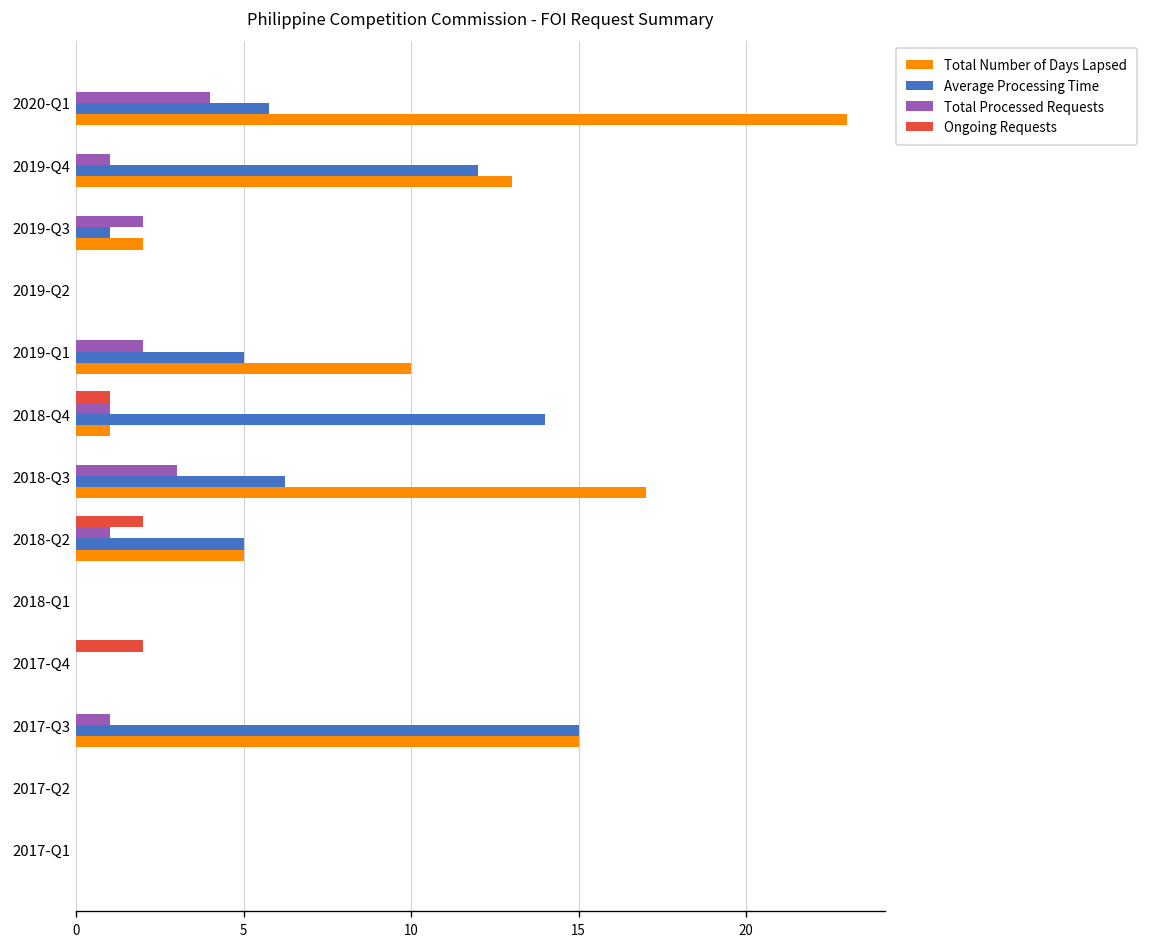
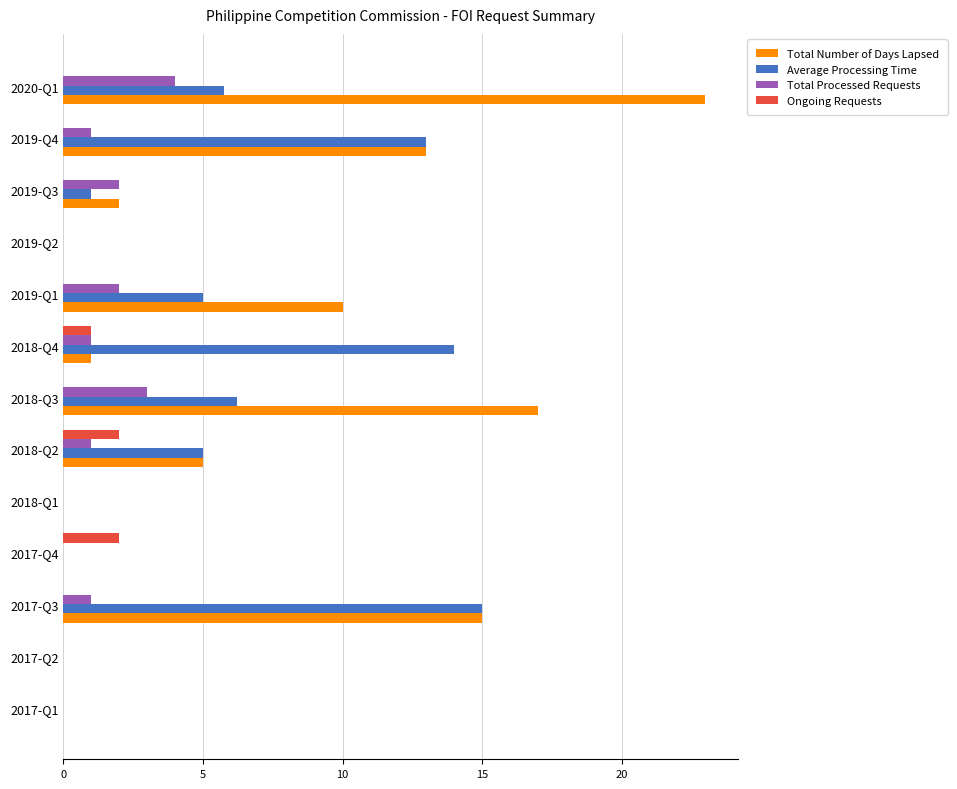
  {
    "Total Number of Days Lapsed": {
      "2020-Q1": 23,
      "2019-Q4": 13,
      "2019-Q3": 2,
      "2019-Q2": 0,
      "2019-Q1": 10,
      "2018-Q4": 1,
      "2018-Q3": 17,
      "2018-Q2": 5,
      "2018-Q1": 0,
      "2017-Q4": 0,
      "2017-Q3": 15,
      "2017-Q2": 0,
      "2017-Q1": 0
    },
    "Average Processing Time": {
      "2020-Q1": 5.8,
-     "2019-Q4": 12,
+     "2019-Q4": 13,
      "2019-Q3": 1,
      "2019-Q2": 0,
      "2019-Q1": 5,
      "2018-Q4": 14,
      "2018-Q3": 6.2,
      "2018-Q2": 5,
      "2018-Q1": 0,
      "2017-Q4": 0,
      "2017-Q3": 15,
      "2017-Q2": 0,
      "2017-Q1": 0
    },
    "Total Processed Requests": {
      "2020-Q1": 4,
      "2019-Q4": 1,
      "2019-Q3": 2,
      "2019-Q2": 0,
      "2019-Q1": 2,
      "2018-Q4": 1,
      "2018-Q3": 3,
      "2018-Q2": 1,
      "2018-Q1": 0,
      "2017-Q4": 0,
      "2017-Q3": 1,
      "2017-Q2": 0,
      "2017-Q1": 0
    },
    "Ongoing Requests": {
      "2020-Q1": 0,
      "2019-Q4": 0,
      "2019-Q3": 0,
      "2019-Q2": 0,
      "2019-Q1": 0,
      "2018-Q4": 1,
      "2018-Q3": 0,
      "2018-Q2": 2,
      "2018-Q1": 0,
      "2017-Q4": 2,
      "2017-Q3": 0,
      "2017-Q2": 0,
      "2017-Q1": 0
    }
  }
